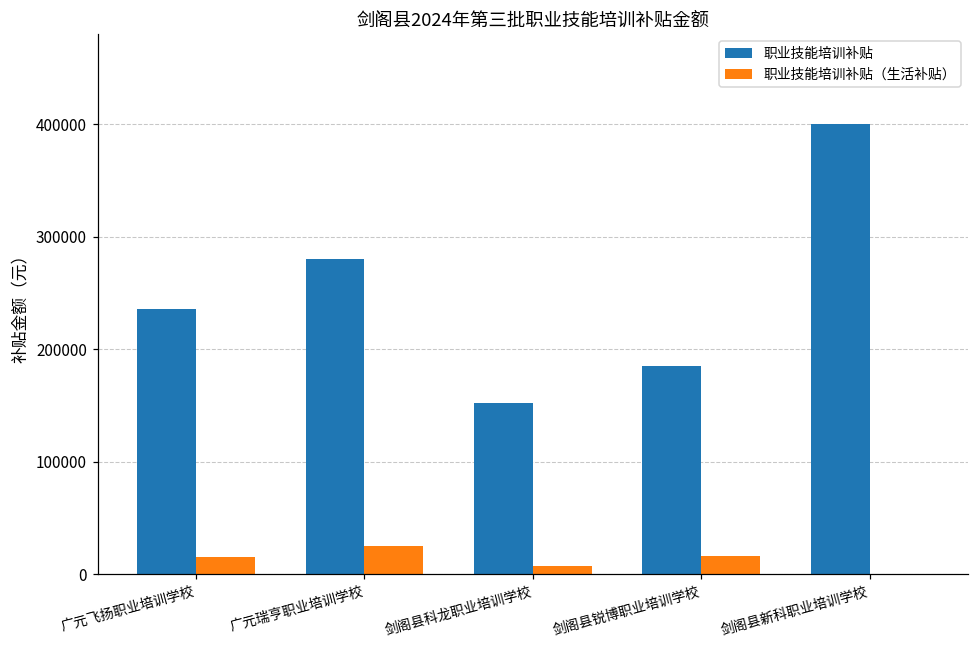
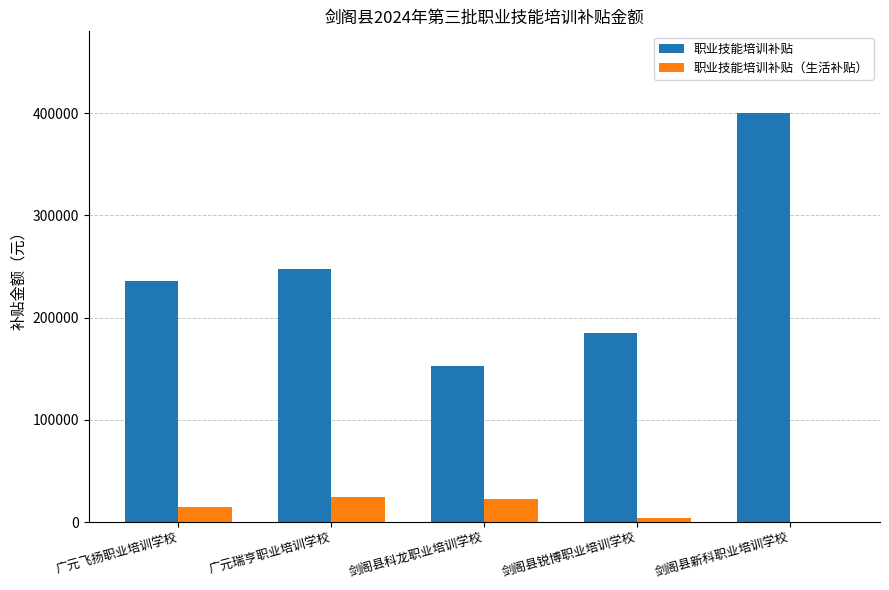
  {
    "职业技能培训补贴": {
      "广元飞扬职业培训学校": 236000,
-     "广元瑞亨职业培训学校": 280000,
+     "广元瑞亨职业培训学校": 247000,
      "剑阁县科龙职业培训学校": 152000,
      "剑阁县锐博职业培训学校": 185000,
      "剑阁县新科职业培训学校": 400000
    },
    "职业技能培训补贴（生活补贴）": {
      "广元飞扬职业培训学校": 15000,
      "广元瑞亨职业培训学校": 25000,
-     "剑阁县科龙职业培训学校": 7000,
-     "剑阁县锐博职业培训学校": 17000,
+     "剑阁县科龙职业培训学校": 22000,
+     "剑阁县锐博职业培训学校": 4000,
      "剑阁县新科职业培训学校": 0
    }
  }
